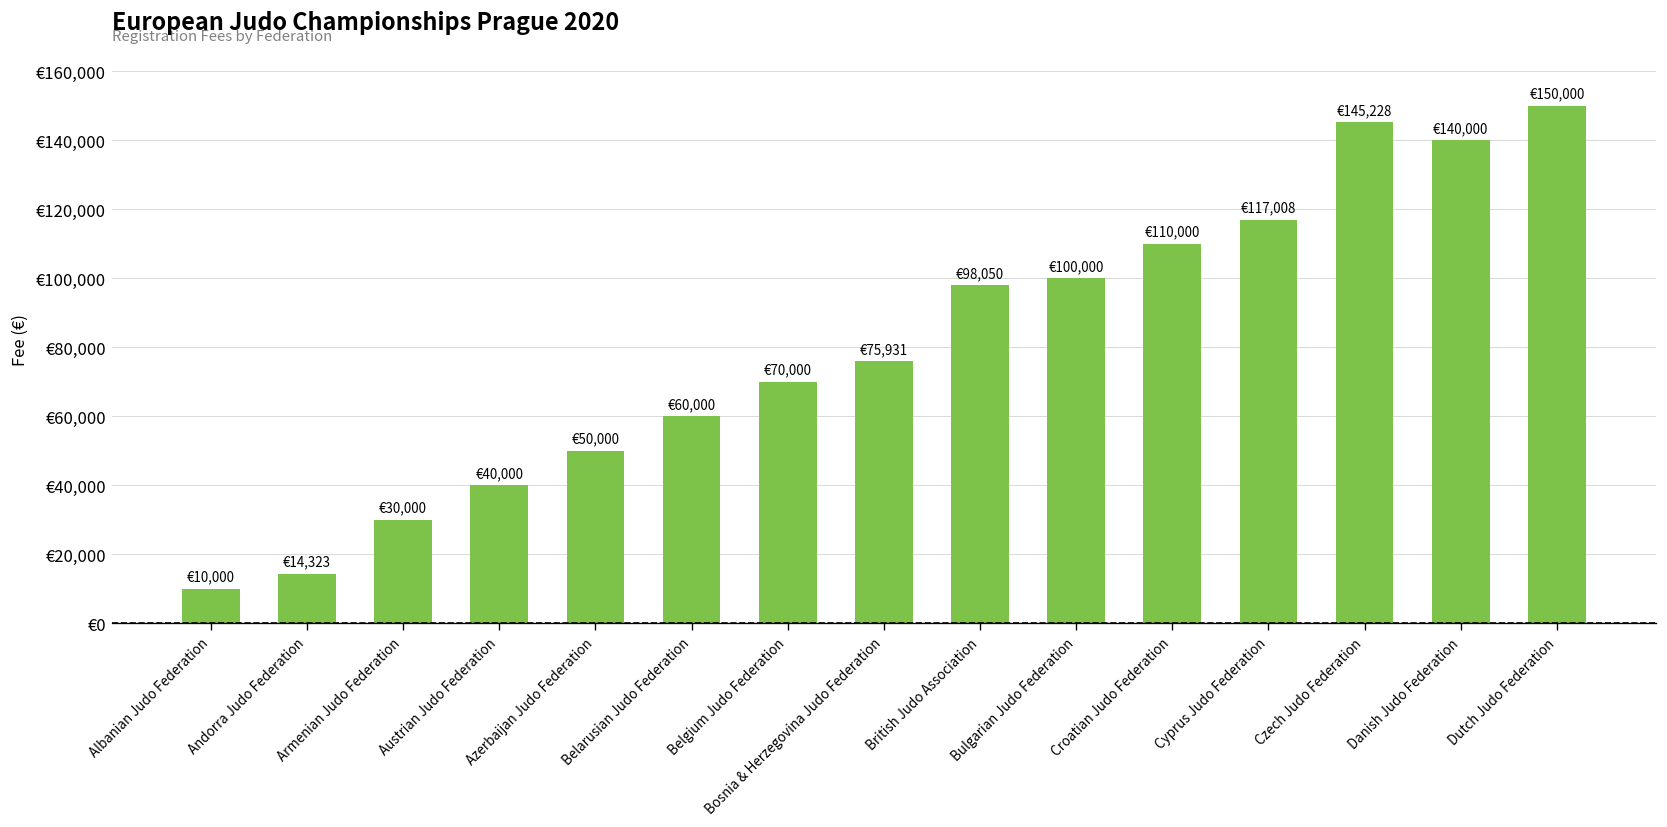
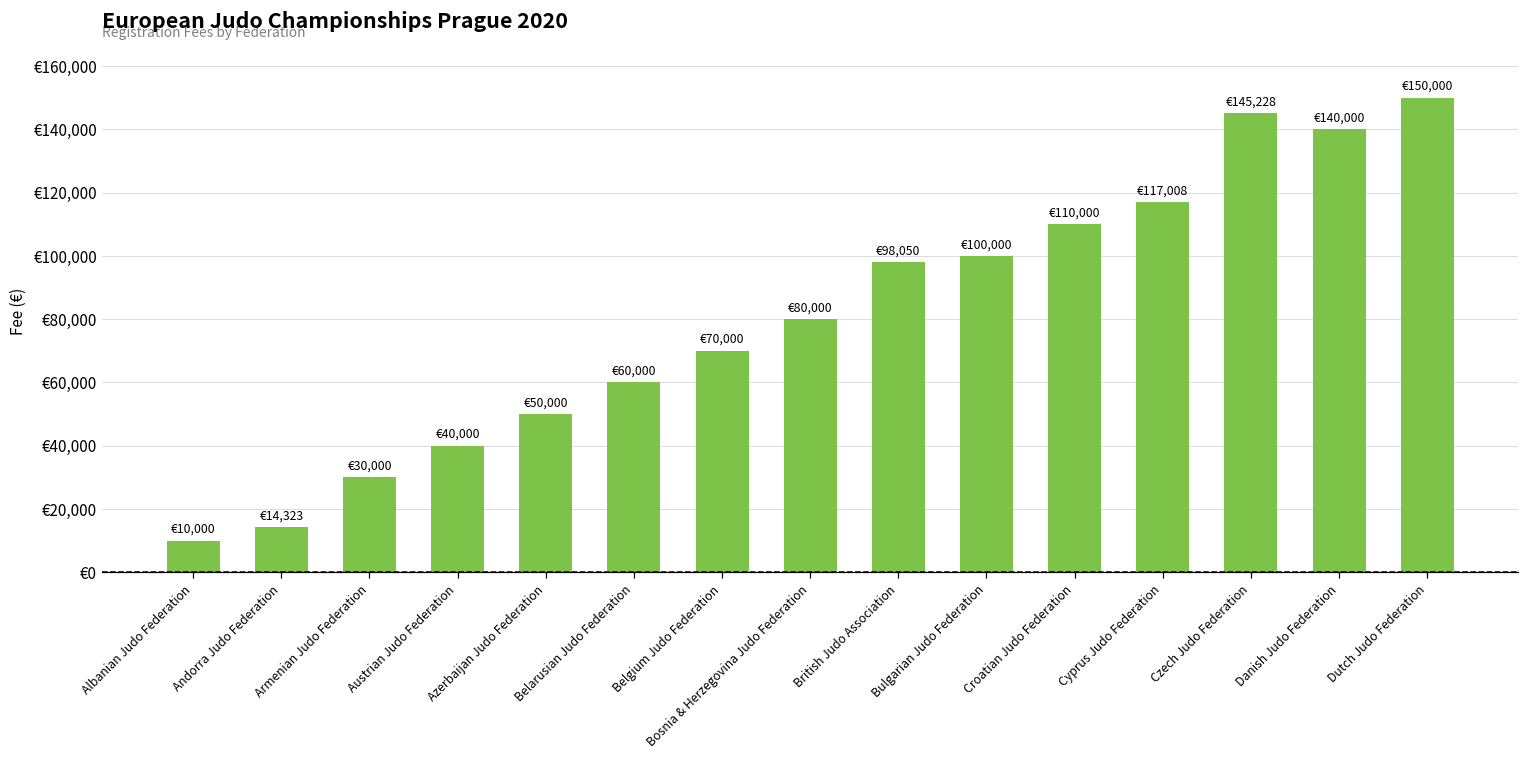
  {
    "Albanian Judo Federation": "€10,000",
    "Andorra Judo Federation": "€14,323",
    "Armenian Judo Federation": "€30,000",
    "Austrian Judo Federation": "€40,000",
    "Azerbaijan Judo Federation": "€50,000",
    "Belarusian Judo Federation": "€60,000",
    "Belgium Judo Federation": "€70,000",
-   "Bosnia & Herzegovina Judo Federation": "€75,931",
+   "Bosnia & Herzegovina Judo Federation": "€80,000",
    "British Judo Association": "€98,050",
    "Bulgarian Judo Federation": "€100,000",
    "Croatian Judo Federation": "€110,000",
    "Cyprus Judo Federation": "€117,008",
    "Czech Judo Federation": "€145,228",
    "Danish Judo Federation": "€140,000",
    "Dutch Judo Federation": "€150,000"
  }
